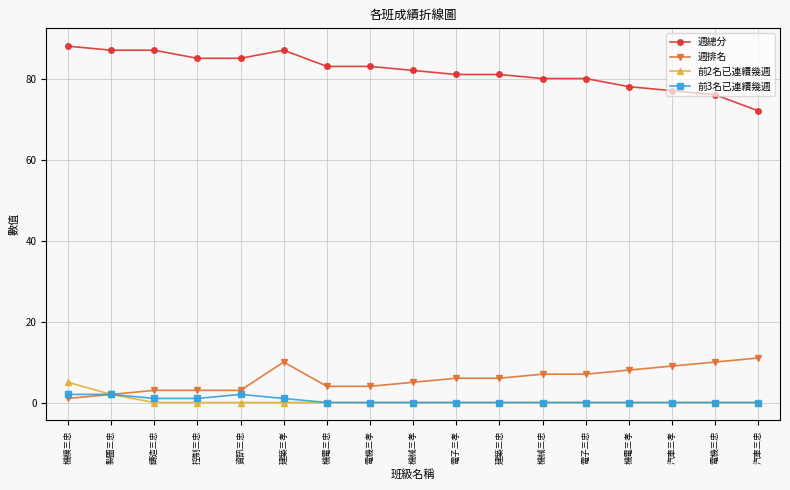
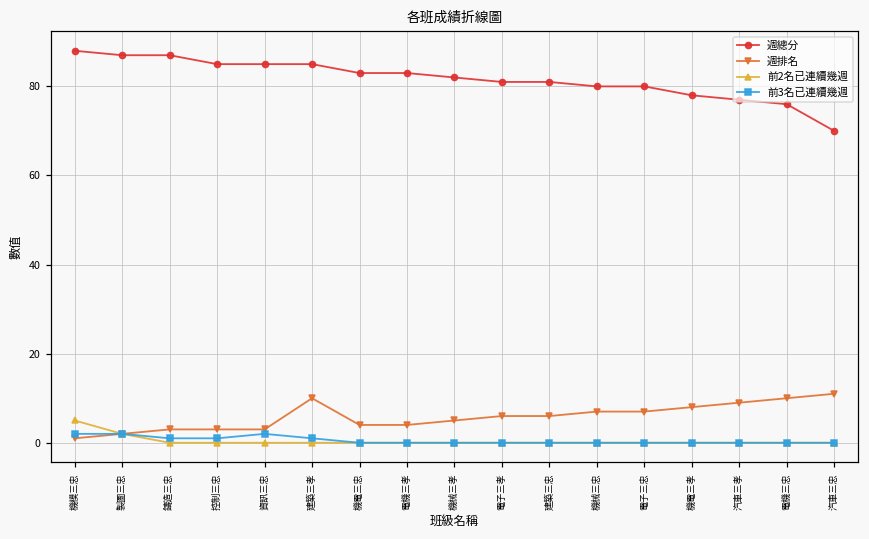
  {
    "週總分": {
      "機模三忠": 88,
      "製圖三忠": 87,
      "鑄造三忠": 87,
      "控制三忠": 85,
      "資訊三忠": 85,
-     "建築三孝": 87,
+     "建築三孝": 85,
      "機電三忠": 83,
      "電機三孝": 83,
      "機械三孝": 82,
      "電子三孝": 81,
      "建築三忠": 81,
      "機械三忠": 80,
      "電子三忠": 80,
      "機電三孝": 78,
-     "汽車三忠": 72
+     "汽車三忠": 70
    },
    "週排名": {
      "機模三忠": 1,
      "鑄造三忠": 3,
      "控制三忠": 3,
      "資訊三忠": 3,
      "建築三孝": 10,
      "機電三忠": 4,
      "電機三孝": 4,
      "機械三孝": 5,
      "電子三孝": 6,
      "建築三忠": 6,
      "機械三忠": 7,
      "電子三忠": 7,
      "機電三孝": 8,
      "汽車三孝": 9,
      "電機三忠": 10,
      "汽車三忠": 11
    },
    "前2名已連續幾週": {
      "機模三忠": 5,
      "鑄造三忠": 0,
      "控制三忠": 0,
      "資訊三忠": 0,
      "建築三孝": 0
    },
    "前3名已連續幾週": {
      "機模三忠": 2,
      "鑄造三忠": 1,
      "控制三忠": 1,
      "資訊三忠": 2,
      "建築三孝": 1
    }
  }
